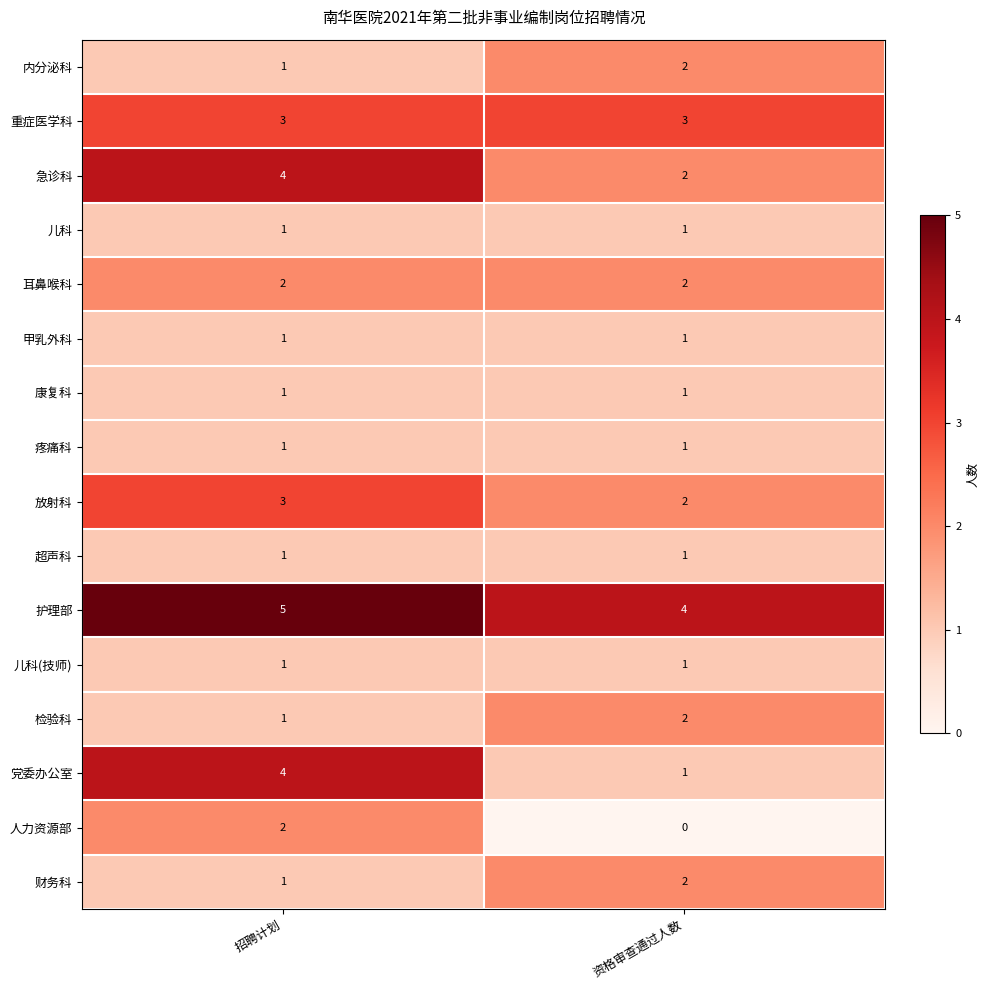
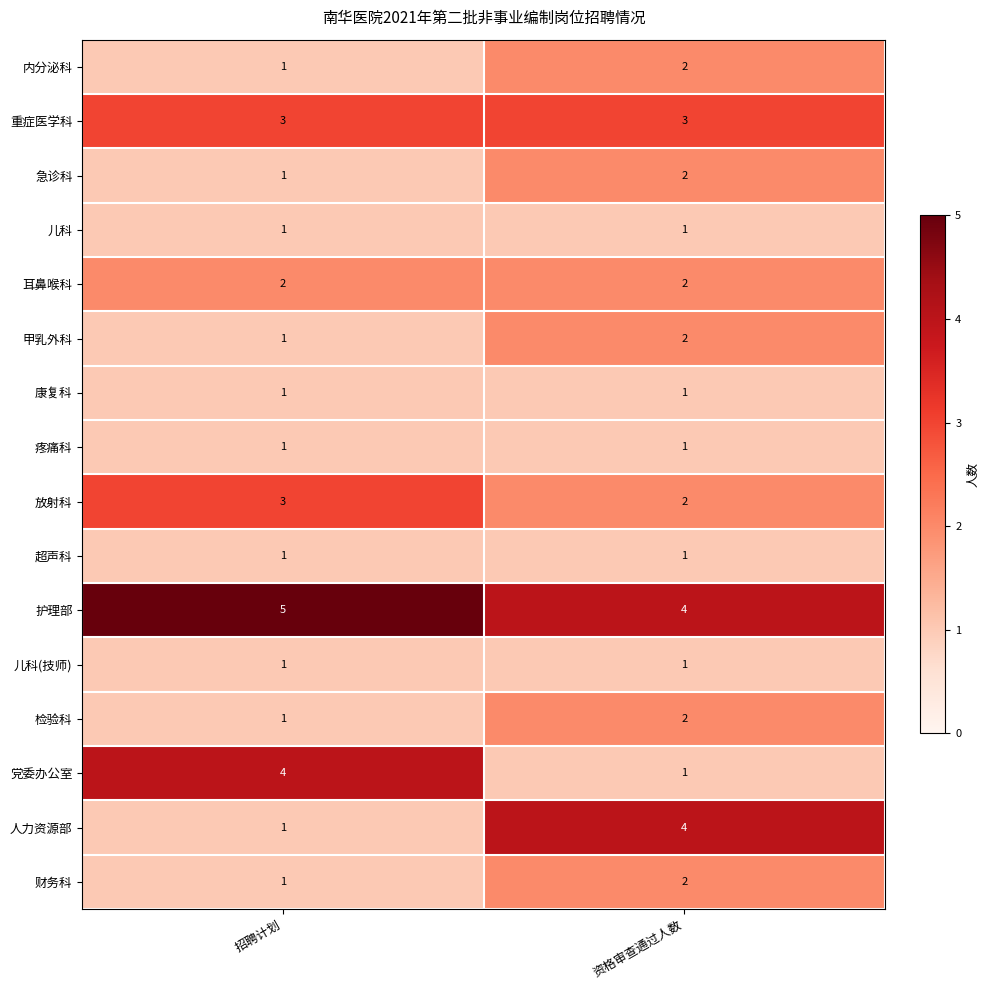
  {
    "内分泌科": {
      "招聘计划": 1,
      "资格审查通过人数": 2
    },
    "重症医学科": {
      "招聘计划": 3,
      "资格审查通过人数": 3
    },
    "急诊科": {
-     "招聘计划": 4,
+     "招聘计划": 1,
      "资格审查通过人数": 2
    },
    "儿科": {
      "招聘计划": 1,
      "资格审查通过人数": 1
    },
    "耳鼻喉科": {
      "招聘计划": 2,
      "资格审查通过人数": 2
    },
    "甲乳外科": {
      "招聘计划": 1,
-     "资格审查通过人数": 1
+     "资格审查通过人数": 2
    },
    "康复科": {
      "招聘计划": 1,
      "资格审查通过人数": 1
    },
    "疼痛科": {
      "招聘计划": 1,
      "资格审查通过人数": 1
    },
    "放射科": {
      "招聘计划": 3,
      "资格审查通过人数": 2
    },
    "超声科": {
      "招聘计划": 1,
      "资格审查通过人数": 1
    },
    "护理部": {
      "招聘计划": 5,
      "资格审查通过人数": 4
    },
    "儿科(技师)": {
      "招聘计划": 1,
      "资格审查通过人数": 1
    },
    "检验科": {
      "招聘计划": 1,
      "资格审查通过人数": 2
    },
    "党委办公室": {
      "招聘计划": 4,
      "资格审查通过人数": 1
    },
    "人力资源部": {
-     "招聘计划": 2,
-     "资格审查通过人数": 0
+     "招聘计划": 1,
+     "资格审查通过人数": 4
    },
    "财务科": {
      "招聘计划": 1,
      "资格审查通过人数": 2
    }
  }
